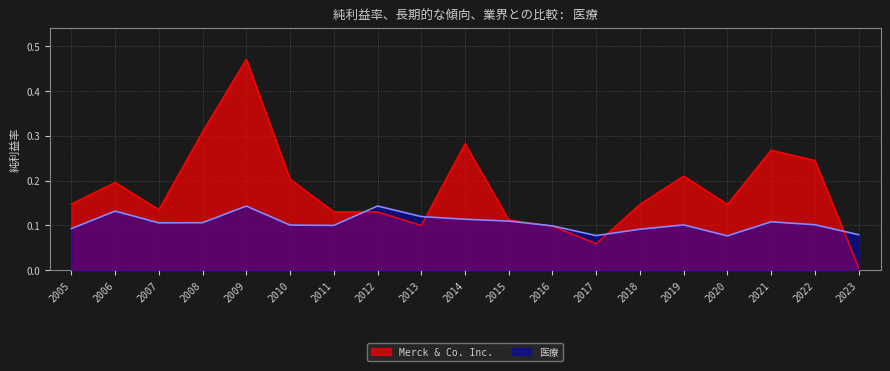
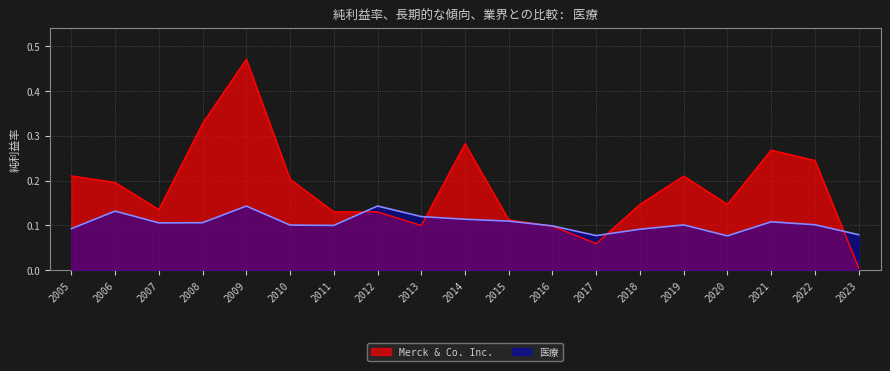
  {
    "Merck & Co. Inc.": {
-     "2005": 0.15,
+     "2005": 0.21,
      "2006": 0.20,
      "2007": 0.14,
-     "2008": 0.31,
+     "2008": 0.33,
      "2009": 0.47,
      "2010": 0.20,
      "2011": 0.13,
      "2012": 0.13,
      "2013": 0.10,
      "2014": 0.28,
      "2017": 0.06,
      "2018": 0.15,
      "2019": 0.21,
      "2020": 0.15,
      "2021": 0.27,
      "2022": 0.24,
      "2023": 0.01
    },
    "医療": {
      "2005": 0.09,
      "2006": 0.13,
      "2007": 0.11,
      "2008": 0.11,
      "2009": 0.14,
      "2010": 0.10,
      "2011": 0.10,
      "2012": 0.14,
      "2013": 0.12,
      "2014": 0.11,
      "2017": 0.08,
      "2018": 0.09,
      "2019": 0.10,
      "2020": 0.08,
      "2021": 0.11,
      "2022": 0.10,
      "2023": 0.08
    }
  }
